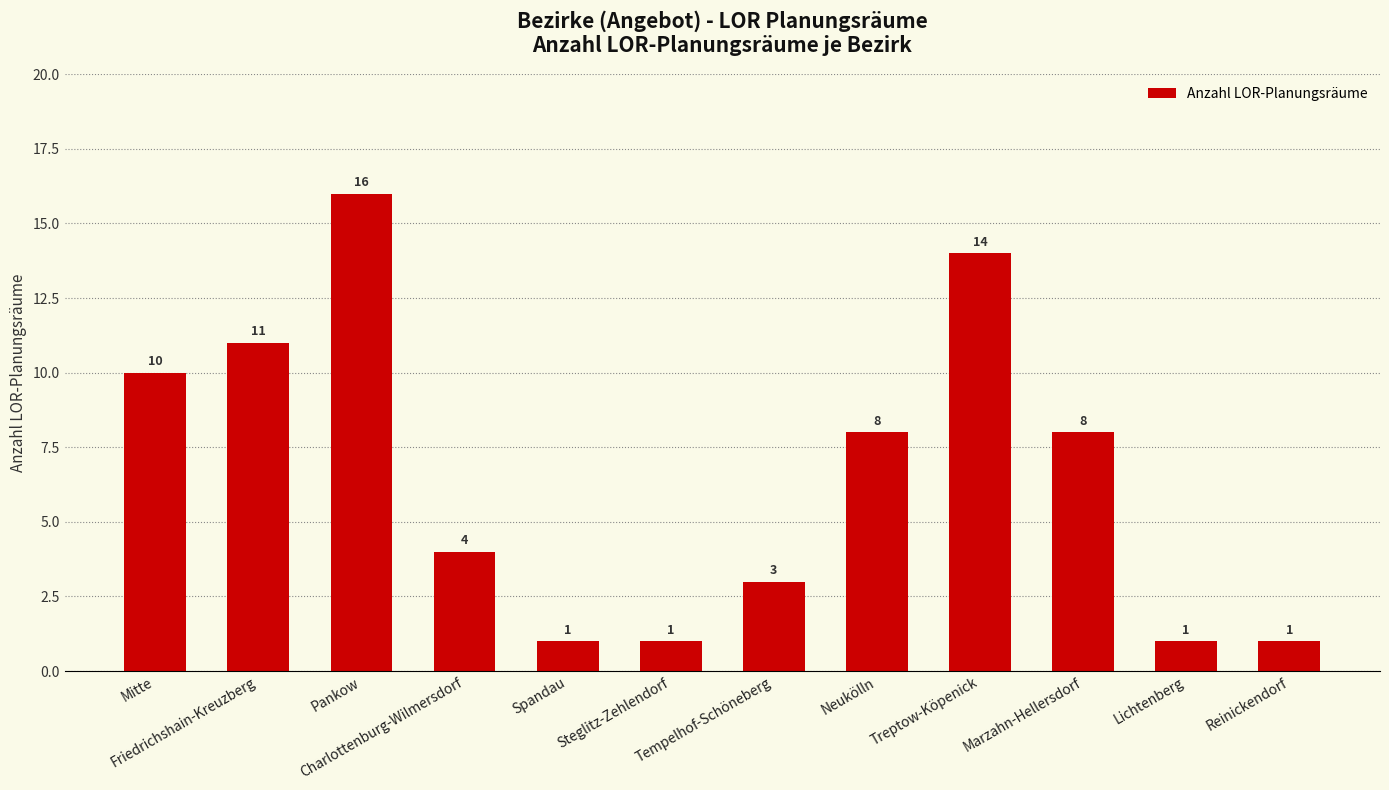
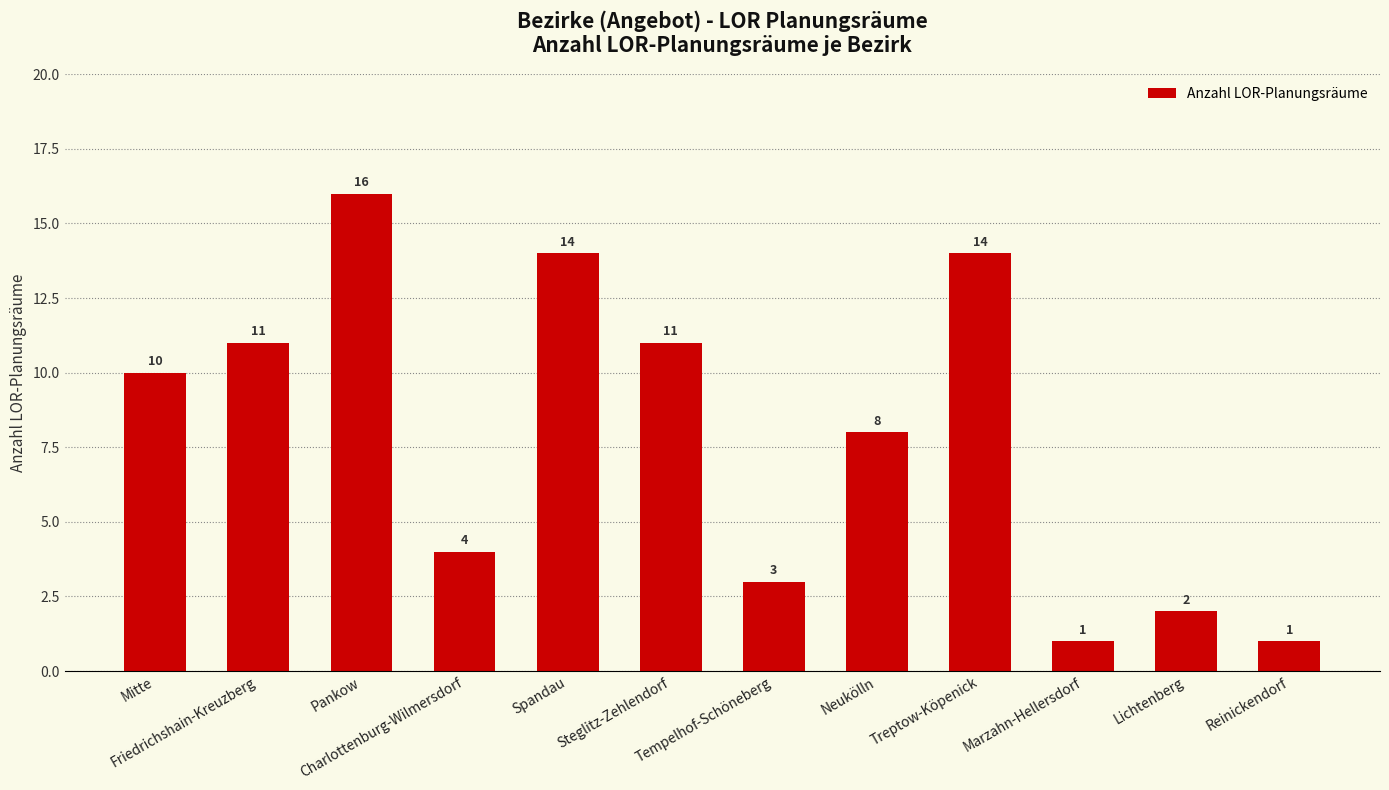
  {
    "Mitte": 10,
    "Friedrichshain-Kreuzberg": 11,
    "Pankow": 16,
    "Charlottenburg-Wilmersdorf": 4,
-   "Spandau": 1,
-   "Steglitz-Zehlendorf": 1,
+   "Spandau": 14,
+   "Steglitz-Zehlendorf": 11,
    "Tempelhof-Schöneberg": 3,
    "Neukölln": 8,
    "Treptow-Köpenick": 14,
-   "Marzahn-Hellersdorf": 8,
-   "Lichtenberg": 1,
+   "Marzahn-Hellersdorf": 1,
+   "Lichtenberg": 2,
    "Reinickendorf": 1
  }
